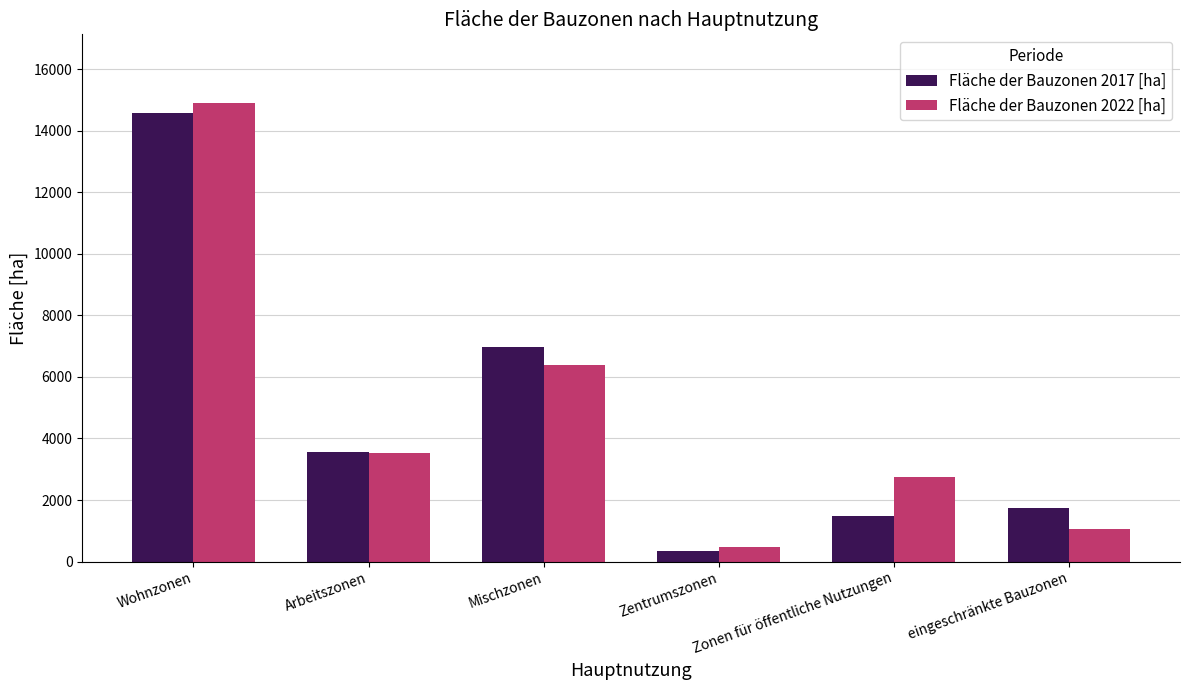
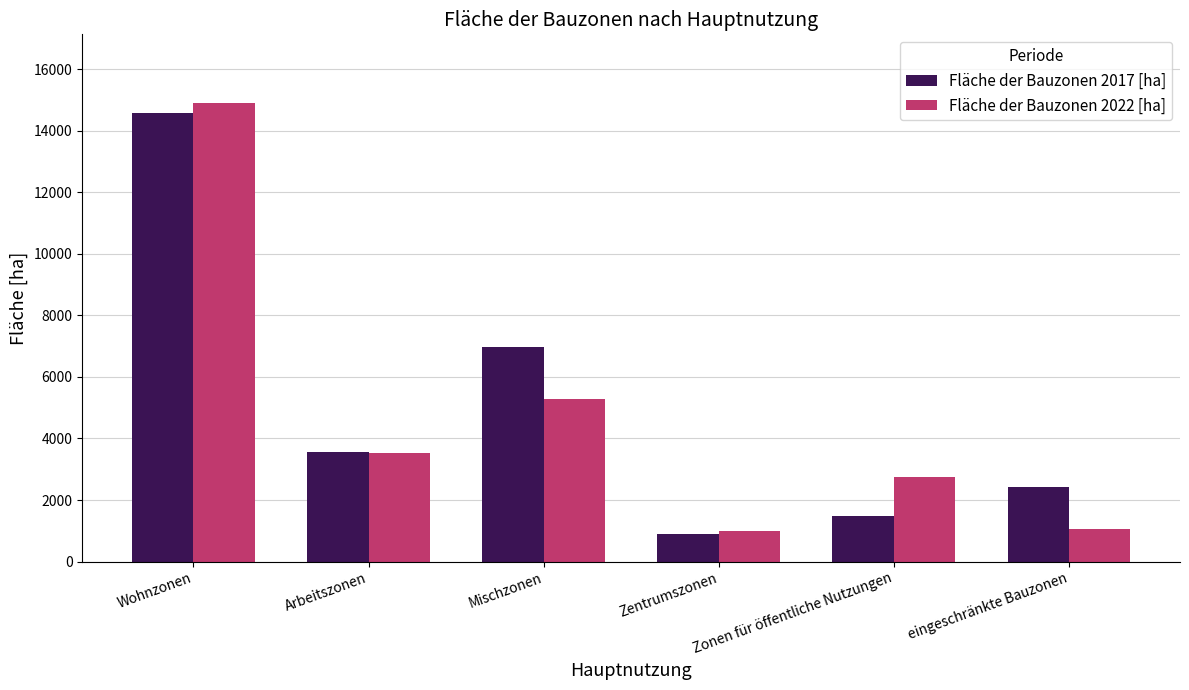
  {
    "Fläche der Bauzonen 2017 [ha]": {
      "Wohnzonen": 14600,
      "Arbeitszonen": 3600,
      "Mischzonen": 7000,
-     "Zentrumszonen": 300,
+     "Zentrumszonen": 900,
      "Zonen für öffentliche Nutzungen": 1500,
-     "eingeschränkte Bauzonen": 1700
+     "eingeschränkte Bauzonen": 2400
    },
    "Fläche der Bauzonen 2022 [ha]": {
      "Wohnzonen": 14900,
      "Arbeitszonen": 3500,
-     "Mischzonen": 6400,
-     "Zentrumszonen": 500,
+     "Mischzonen": 5300,
+     "Zentrumszonen": 1000,
      "Zonen für öffentliche Nutzungen": 2700,
      "eingeschränkte Bauzonen": 1100
    }
  }
